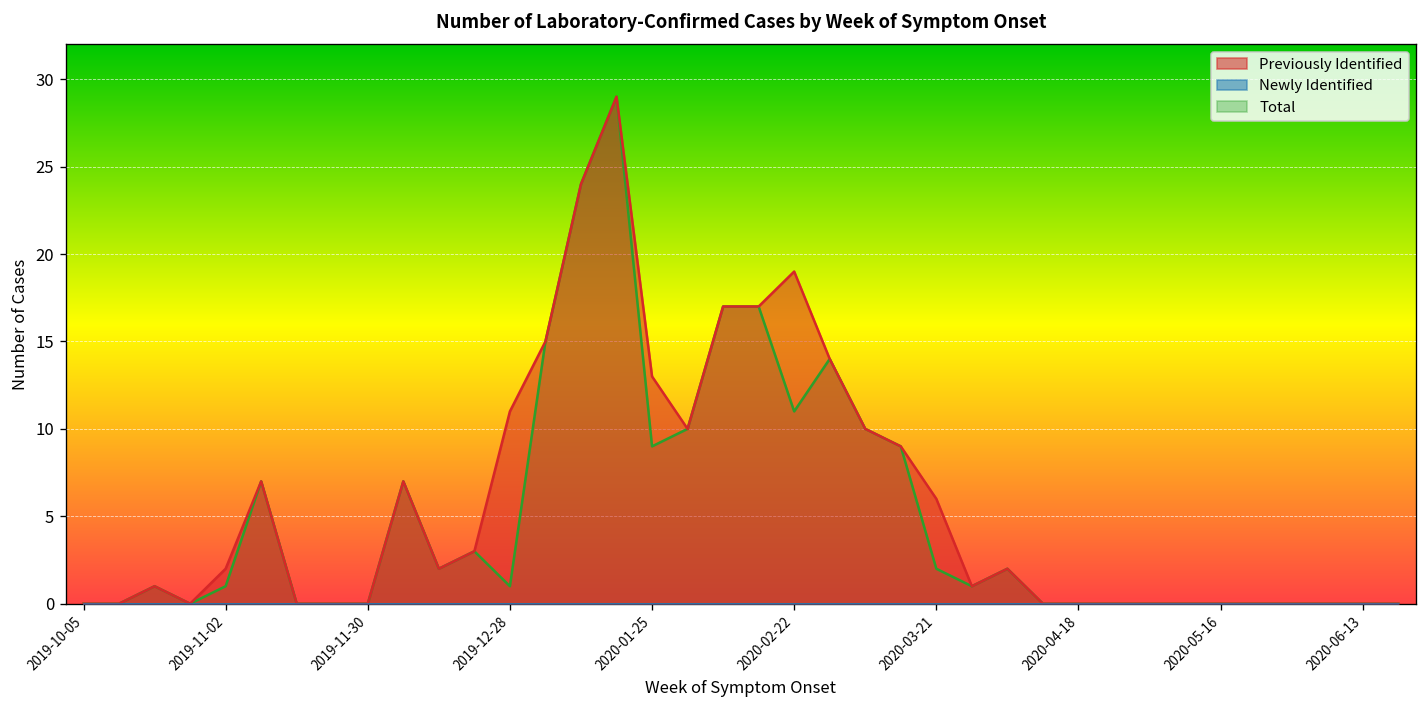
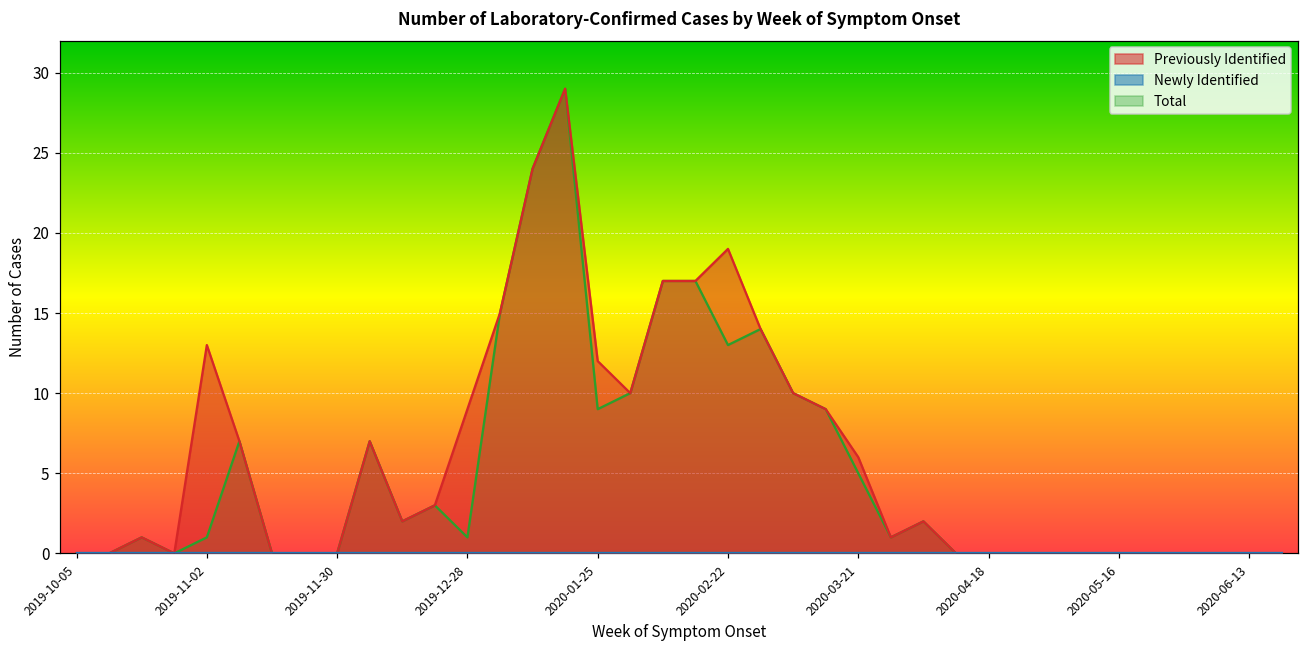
  {
    "Total": {
      "2019-11-02": 1,
      "2019-12-28": 1,
      "2020-01-25": 9,
-     "2020-02-22": 11,
-     "2020-03-21": 2
+     "2020-02-22": 13,
+     "2020-03-21": 5
    },
    "Previously Identified": {
-     "2019-11-02": 2,
-     "2019-12-28": 11,
-     "2020-01-25": 13,
+     "2019-11-02": 13,
+     "2019-12-28": 9,
+     "2020-01-25": 12,
      "2020-02-22": 19,
      "2020-03-21": 6
    },
    "Newly Identified": {
      "2019-11-02": 0,
      "2019-12-28": 0,
      "2020-01-25": 0,
      "2020-02-22": 0,
      "2020-03-21": 0
    }
  }
